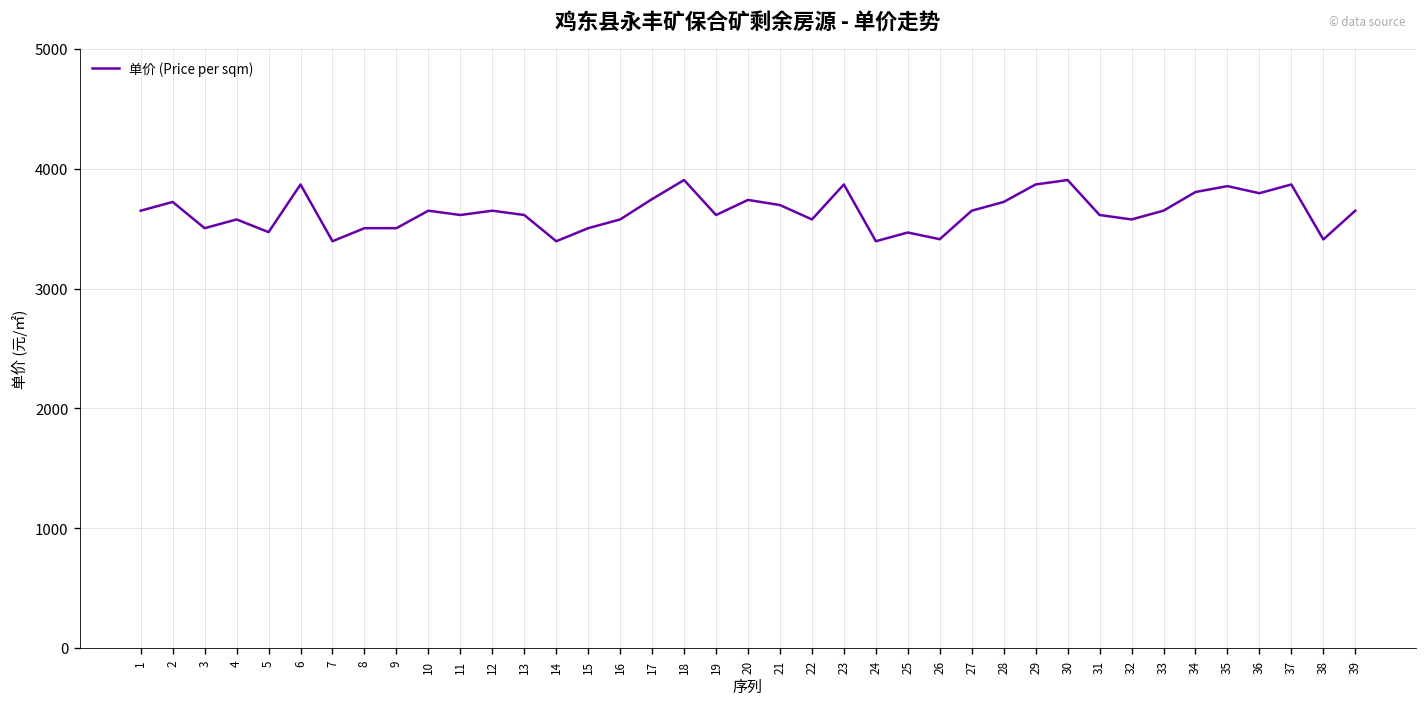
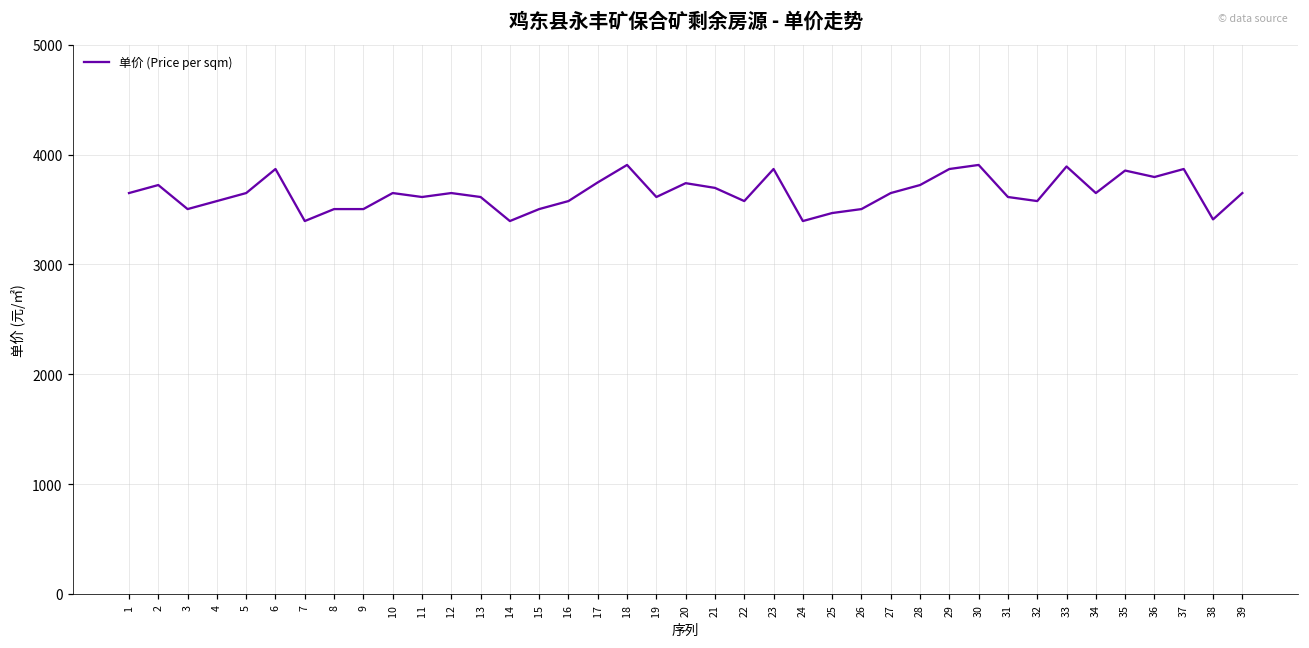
  {
    "1": 3700,
    "2": 3700,
    "3": 3500,
    "4": 3600,
-   "5": 3500,
+   "5": 3700,
    "6": 3900,
    "7": 3400,
    "8": 3500,
    "9": 3500,
    "10": 3700,
    "11": 3600,
    "12": 3700,
    "13": 3600,
    "14": 3400,
    "15": 3500,
    "16": 3600,
    "17": 3700,
    "18": 3900,
    "19": 3600,
    "20": 3700,
    "21": 3700,
    "22": 3600,
    "23": 3900,
    "24": 3400,
    "25": 3500,
-   "26": 3400,
+   "26": 3500,
    "27": 3700,
    "28": 3700,
    "29": 3900,
    "30": 3900,
    "31": 3600,
    "32": 3600,
-   "33": 3700,
-   "34": 3800,
+   "33": 3900,
+   "34": 3700,
    "35": 3900,
    "36": 3800,
    "37": 3900,
    "38": 3400,
    "39": 3700
  }
